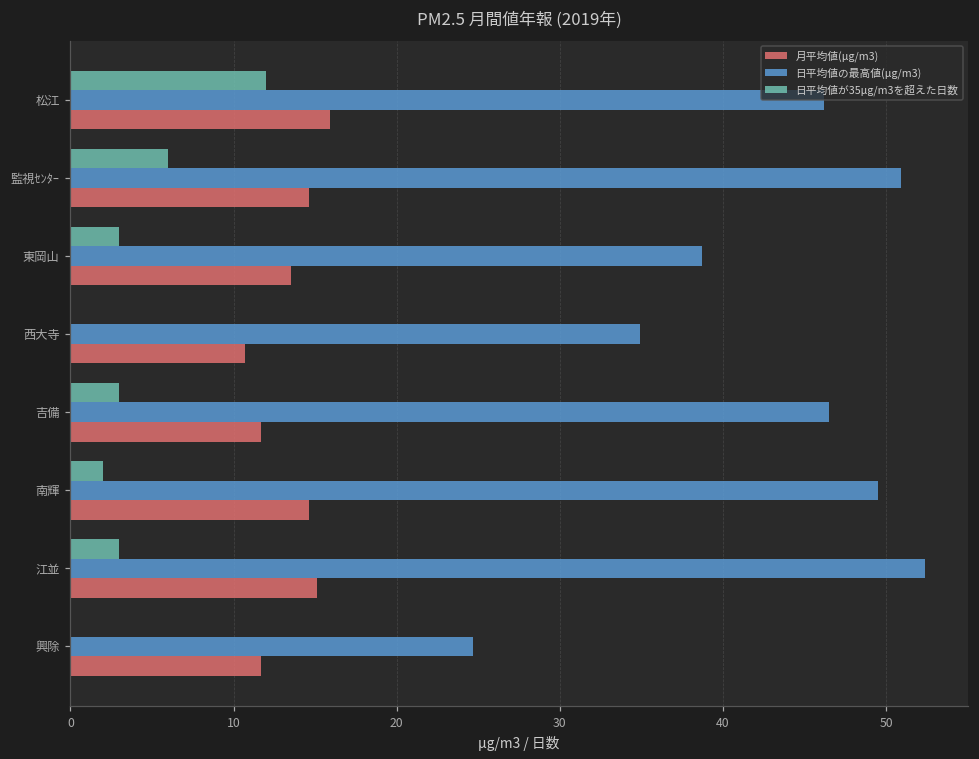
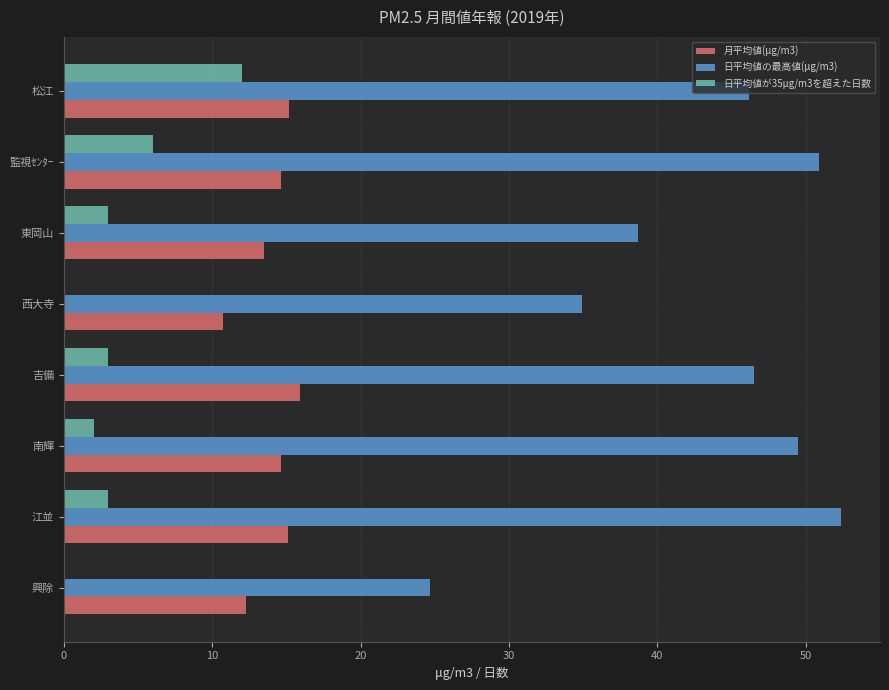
  {
    "月平均値(μg/m3)": {
-     "松江": 15.9,
+     "松江": 15.2,
      "監視ｾﾝﾀｰ": 14.6,
      "東岡山": 13.5,
      "西大寺": 10.7,
-     "吉備": 11.7,
+     "吉備": 15.9,
      "南輝": 14.6,
      "江並": 15.1,
-     "興除": 11.7
+     "興除": 12.3
    }
  }
